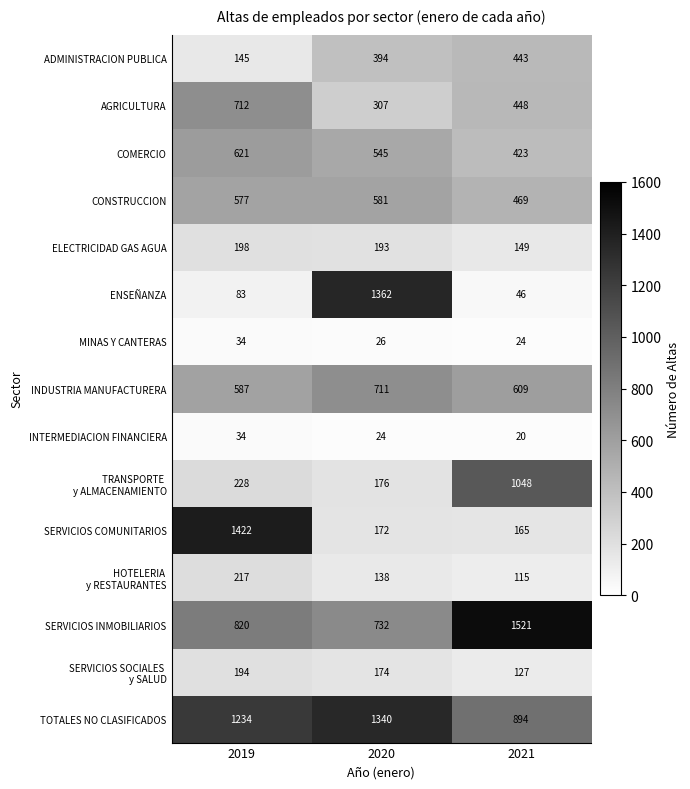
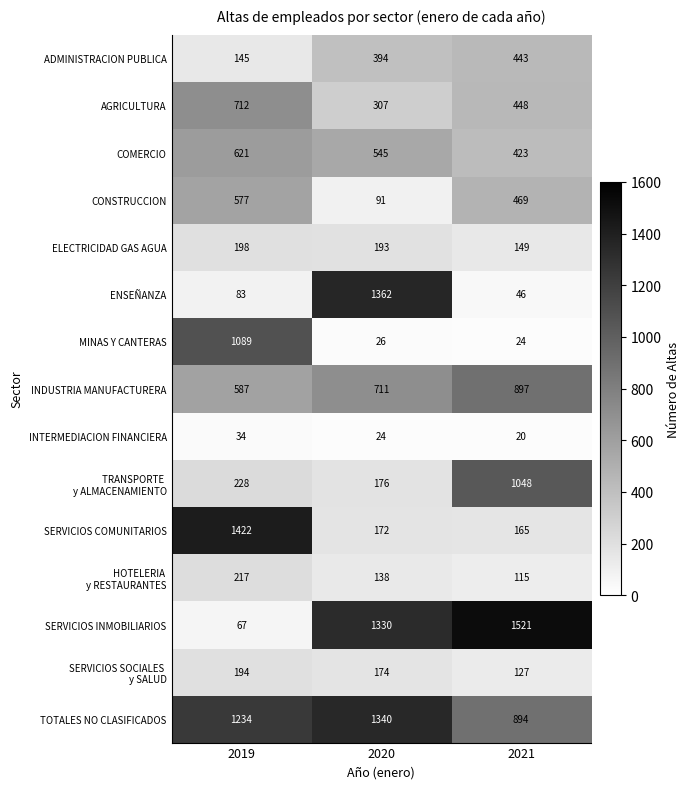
  {
    "ADMINISTRACION PUBLICA": {
      "2019": 145,
      "2020": 394,
      "2021": 443
    },
    "AGRICULTURA": {
      "2019": 712,
      "2020": 307,
      "2021": 448
    },
    "COMERCIO": {
      "2019": 621,
      "2020": 545,
      "2021": 423
    },
    "CONSTRUCCION": {
      "2019": 577,
-     "2020": 581,
+     "2020": 91,
      "2021": 469
    },
    "ELECTRICIDAD GAS AGUA": {
      "2019": 198,
      "2020": 193,
      "2021": 149
    },
    "ENSEÑANZA": {
      "2019": 83,
      "2020": 1362,
      "2021": 46
    },
    "MINAS Y CANTERAS": {
-     "2019": 34,
+     "2019": 1089,
      "2020": 26,
      "2021": 24
    },
    "INDUSTRIA MANUFACTURERA": {
      "2019": 587,
      "2020": 711,
-     "2021": 609
+     "2021": 897
    },
    "INTERMEDIACION FINANCIERA": {
      "2019": 34,
      "2020": 24,
      "2021": 20
    },
    "TRANSPORTE y ALMACENAMIENTO": {
      "2019": 228,
      "2020": 176,
      "2021": 1048
    },
    "SERVICIOS COMUNITARIOS": {
      "2019": 1422,
      "2020": 172,
      "2021": 165
    },
    "HOTELERIA y RESTAURANTES": {
      "2019": 217,
      "2020": 138,
      "2021": 115
    },
    "SERVICIOS INMOBILIARIOS": {
-     "2019": 820,
-     "2020": 732,
+     "2019": 67,
+     "2020": 1330,
      "2021": 1521
    },
    "SERVICIOS SOCIALES y SALUD": {
      "2019": 194,
      "2020": 174,
      "2021": 127
    },
    "TOTALES NO CLASIFICADOS": {
      "2019": 1234,
      "2020": 1340,
      "2021": 894
    }
  }
